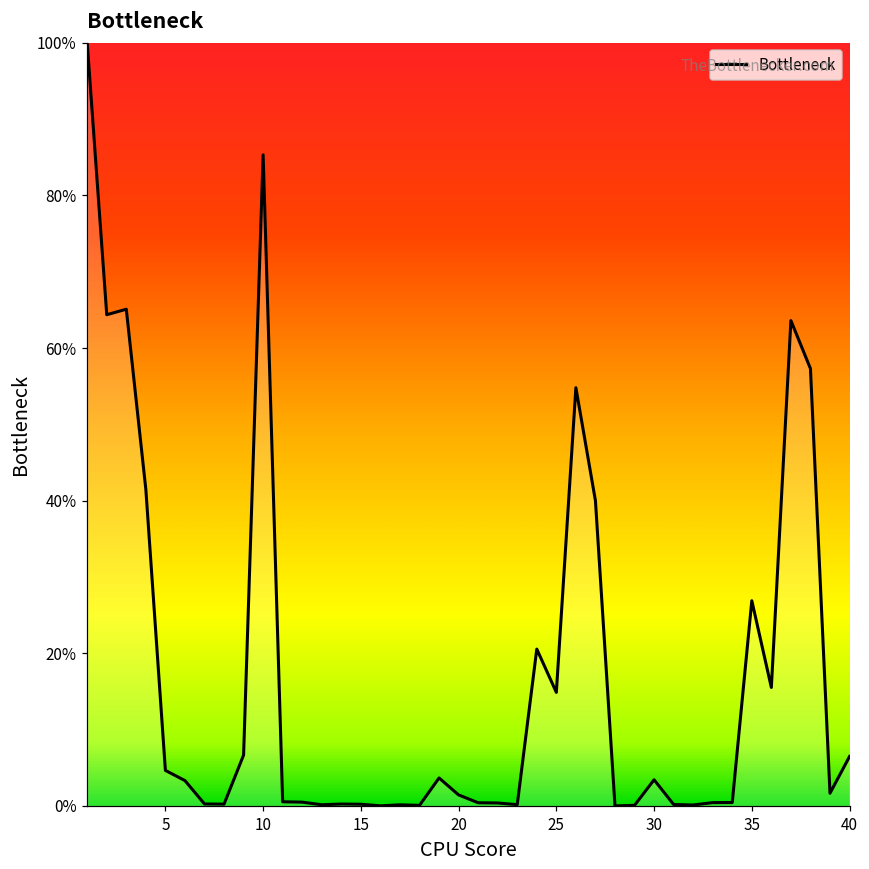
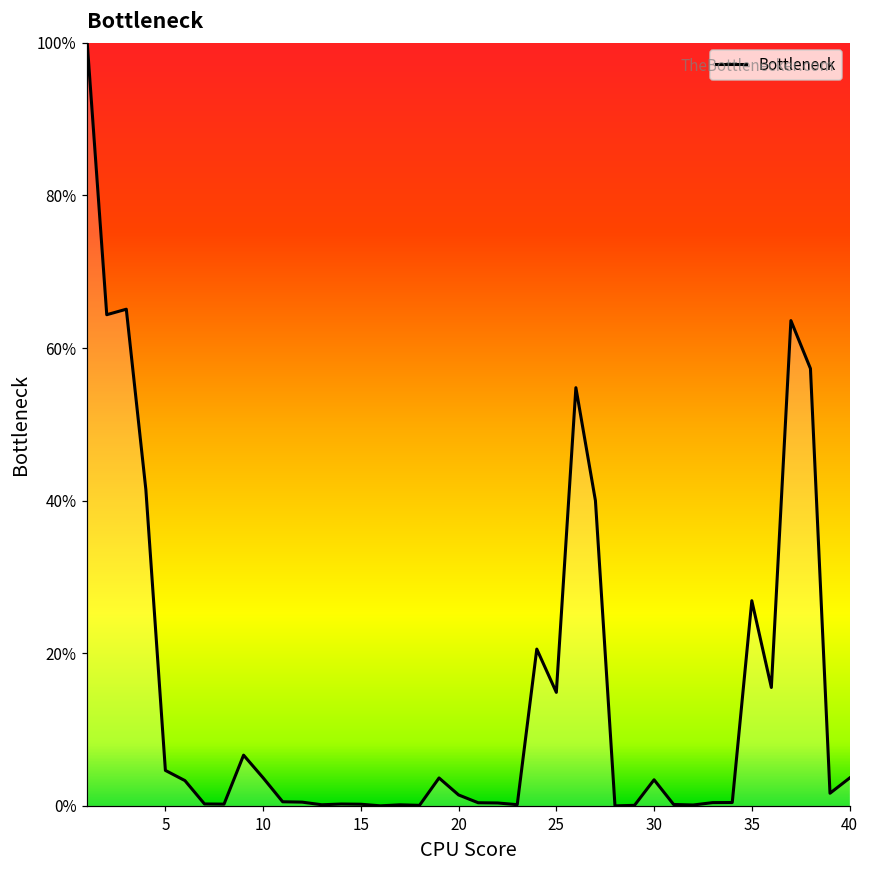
  {
    "5": "5%",
-   "10": "85%",
+   "10": "4%",
    "15": "0%",
    "20": "1%",
    "25": "15%",
    "30": "3%",
    "35": "27%",
-   "40": "6%"
+   "40": "4%"
  }
